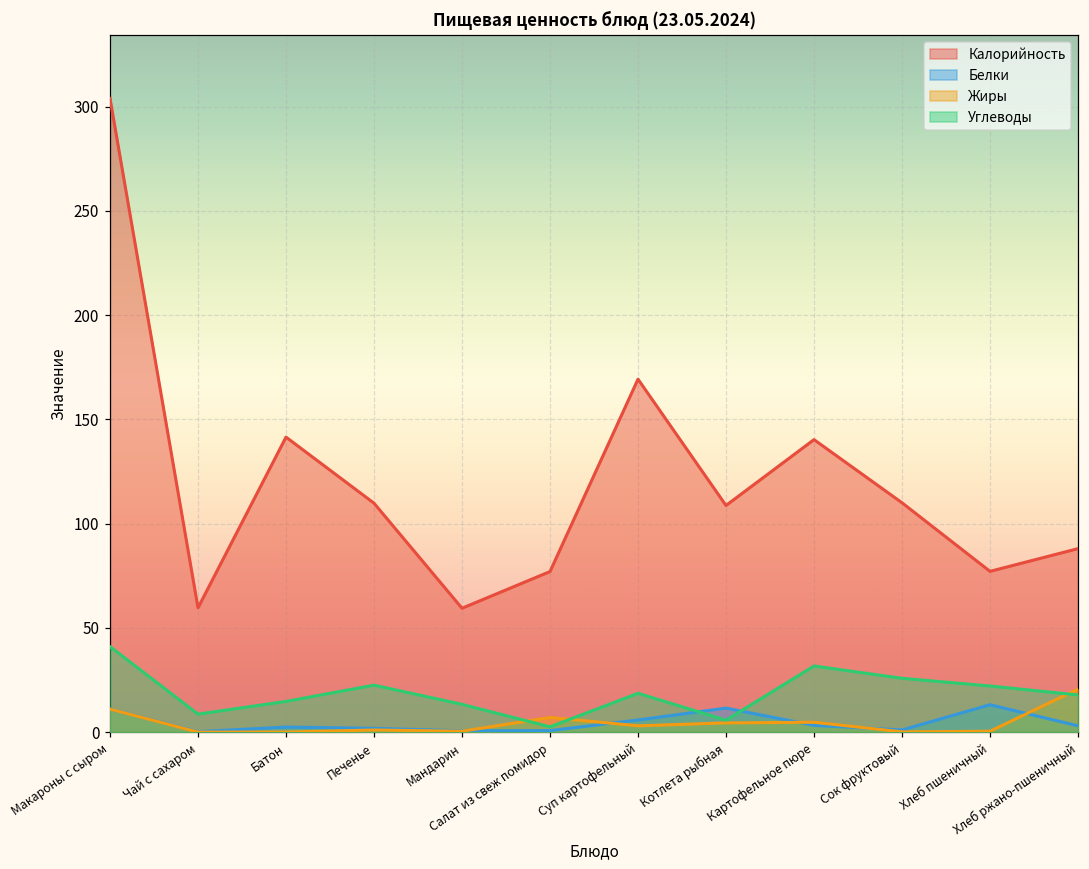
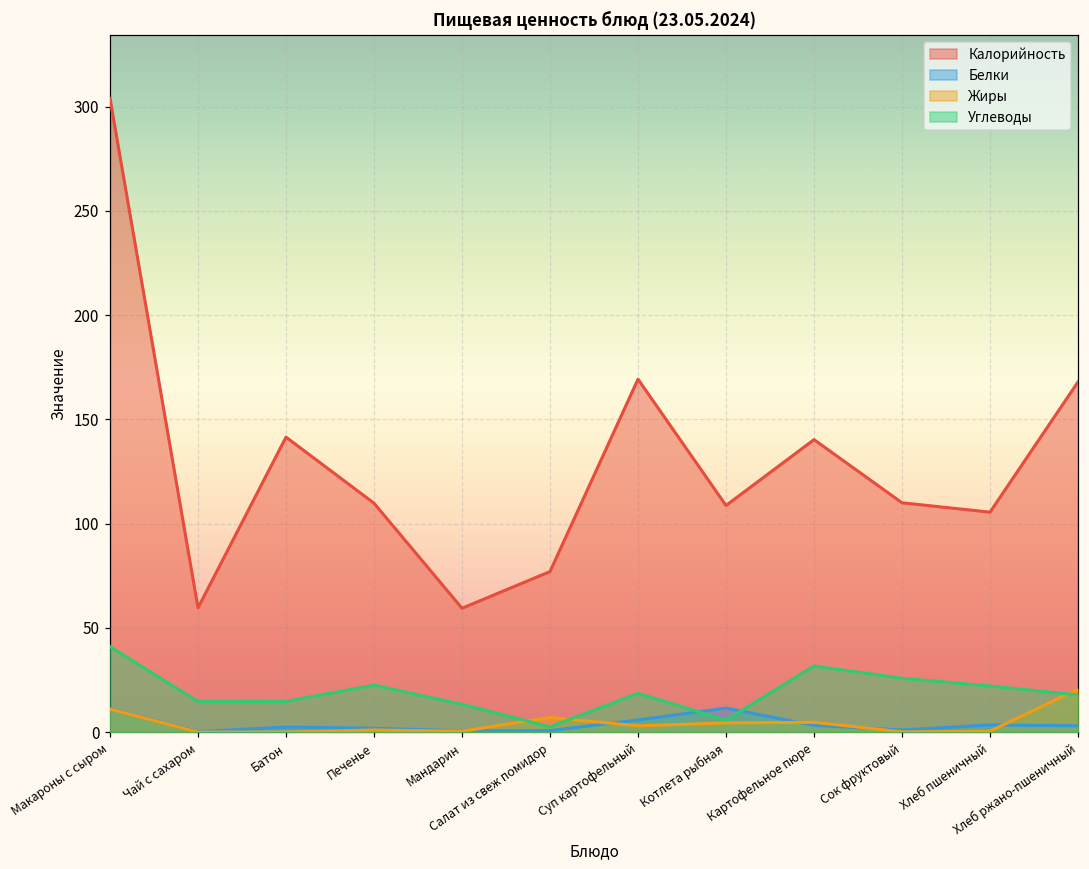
  {
    "Калорийность": {
      "Макароны с сыром": 304,
      "Чай с сахаром": 60,
      "Батон": 142,
      "Печенье": 110,
      "Мандарин": 59,
      "Салат из свеж помидор": 77,
      "Суп картофельный": 169,
      "Котлета рыбная": 109,
      "Картофельное пюре": 140,
      "Сок фруктовый": 110,
-     "Хлеб пшеничный": 77,
-     "Хлеб ржано-пшеничный": 88
+     "Хлеб пшеничный": 106,
+     "Хлеб ржано-пшеничный": 168
    },
    "Белки": {
      "Батон": 2,
      "Салат из свеж помидор": 1,
      "Суп картофельный": 6,
      "Котлета рыбная": 12,
      "Картофельное пюре": 3,
-     "Хлеб пшеничный": 13,
+     "Хлеб пшеничный": 3,
      "Хлеб ржано-пшеничный": 3
    },
    "Жиры": {
      "Батон": 0,
      "Салат из свеж помидор": 7,
      "Суп картофельный": 3,
      "Картофельное пюре": 5,
      "Хлеб пшеничный": 0,
      "Хлеб ржано-пшеничный": 21
    },
    "Углеводы": {
      "Макароны с сыром": 41,
-     "Чай с сахаром": 9,
+     "Чай с сахаром": 15,
      "Батон": 15,
      "Печенье": 23,
      "Мандарин": 13,
      "Салат из свеж помидор": 3,
      "Суп картофельный": 19,
      "Картофельное пюре": 32,
      "Сок фруктовый": 26,
      "Хлеб пшеничный": 22,
      "Хлеб ржано-пшеничный": 18
    }
  }
